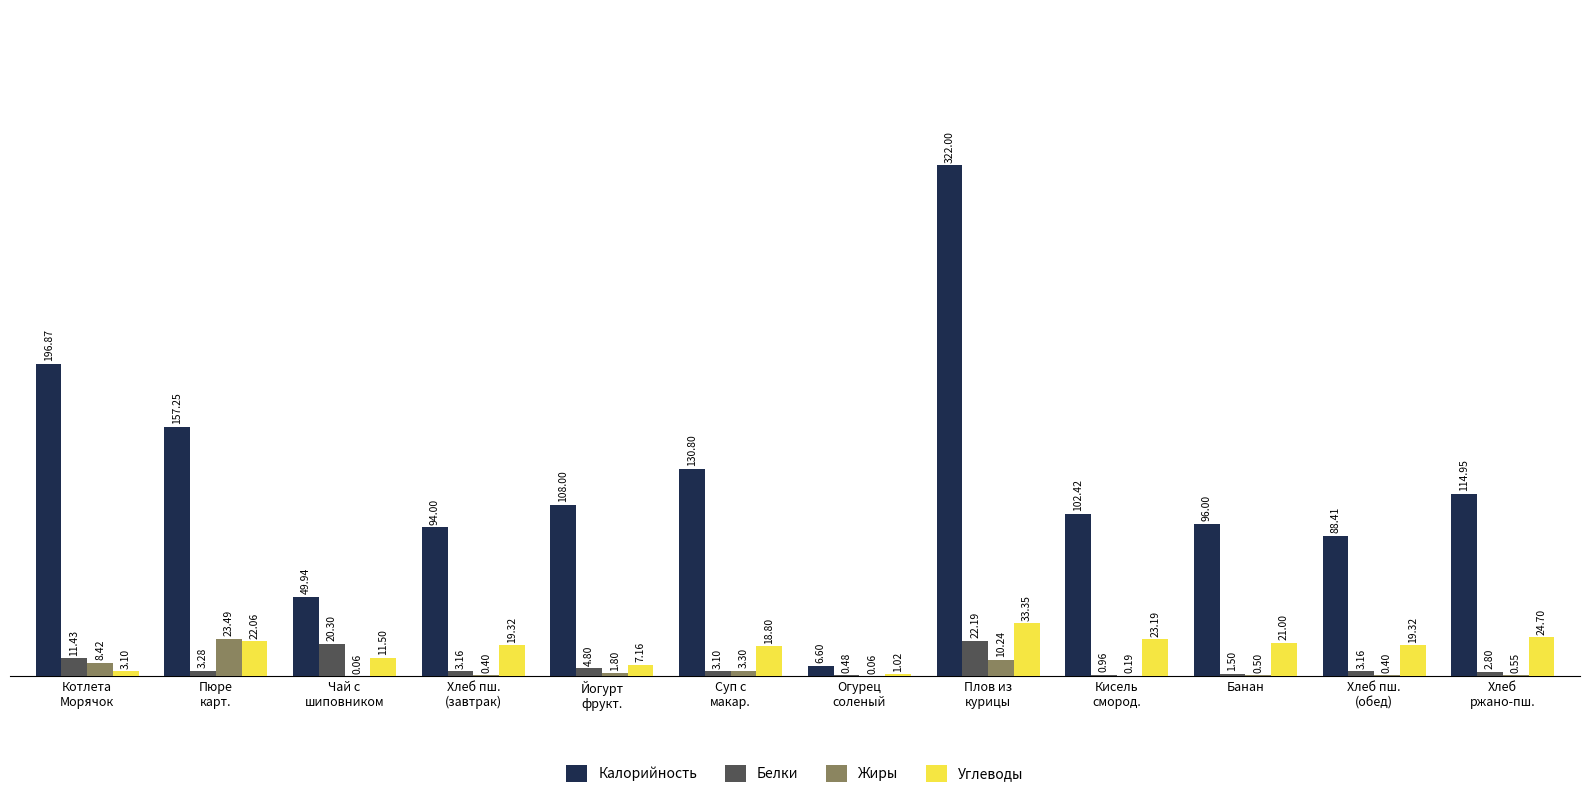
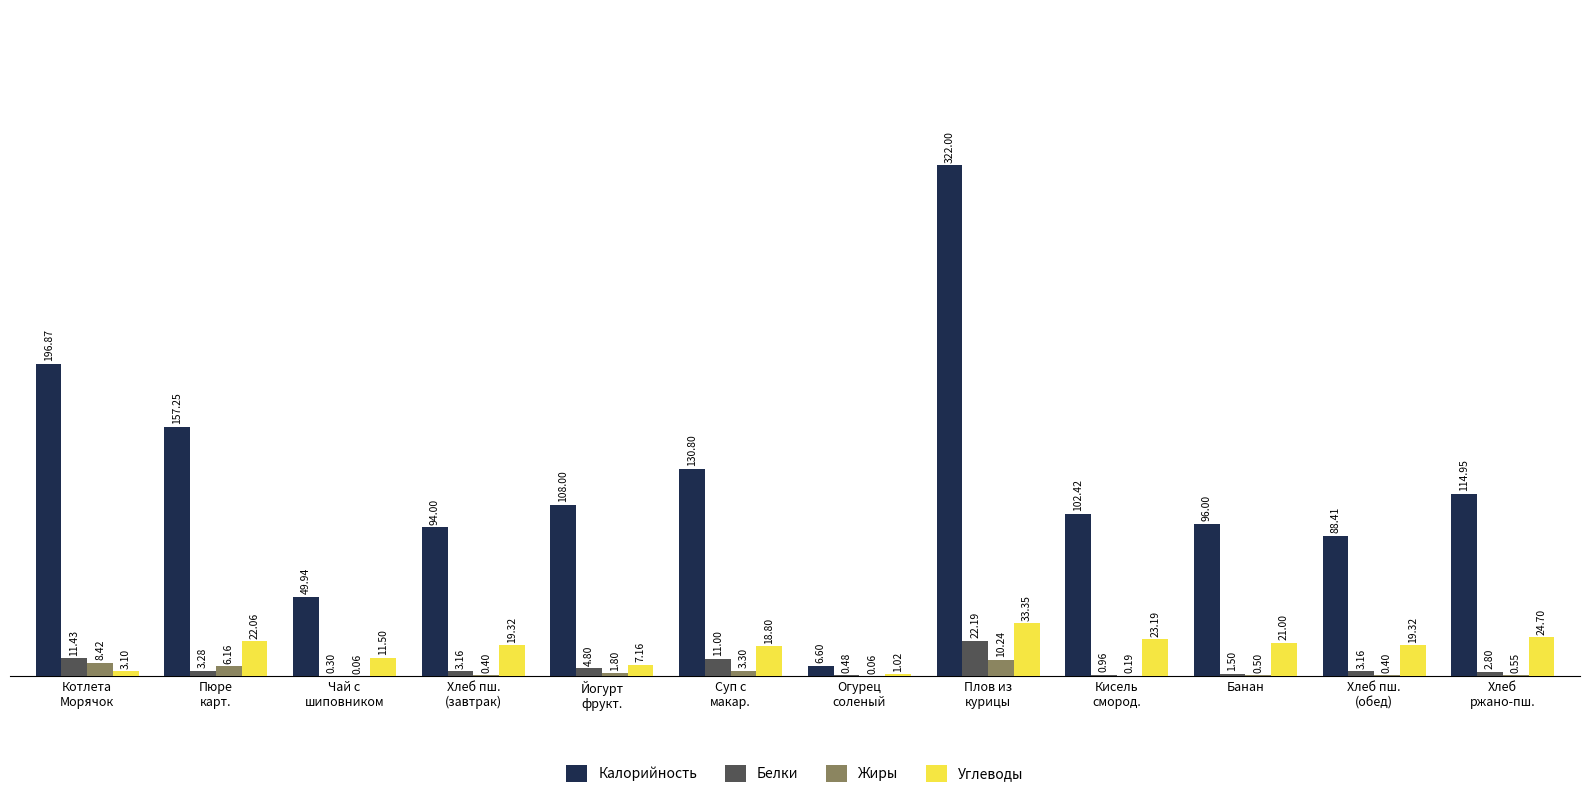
  {
    "Калорийность": {
      "Котлета Морячок": 196.87,
      "Пюре карт.": 157.25,
      "Чай с шиповником": 49.94,
      "Хлеб пш. (завтрак)": 94.00,
      "Йогурт фрукт.": 108.00,
      "Суп с макар.": 130.80,
      "Огурец соленый": 6.60,
      "Плов из курицы": 322.00,
      "Кисель смород.": 102.42,
      "Банан": 96.00,
      "Хлеб пш. (обед)": 88.41,
      "Хлеб ржано-пш.": 114.95
    },
    "Белки": {
      "Котлета Морячок": 11.43,
      "Пюре карт.": 3.28,
-     "Чай с шиповником": 20.30,
+     "Чай с шиповником": 0.30,
      "Хлеб пш. (завтрак)": 3.16,
      "Йогурт фрукт.": 4.80,
-     "Суп с макар.": 3.10,
+     "Суп с макар.": 11.00,
      "Огурец соленый": 0.48,
      "Плов из курицы": 22.19,
      "Кисель смород.": 0.96,
      "Банан": 1.50,
      "Хлеб пш. (обед)": 3.16,
      "Хлеб ржано-пш.": 2.80
    },
    "Жиры": {
      "Котлета Морячок": 8.42,
-     "Пюре карт.": 23.49,
+     "Пюре карт.": 6.16,
      "Чай с шиповником": 0.06,
      "Хлеб пш. (завтрак)": 0.40,
      "Йогурт фрукт.": 1.80,
      "Суп с макар.": 3.30,
      "Огурец соленый": 0.06,
      "Плов из курицы": 10.24,
      "Кисель смород.": 0.19,
      "Банан": 0.50,
      "Хлеб пш. (обед)": 0.40,
      "Хлеб ржано-пш.": 0.55
    },
    "Углеводы": {
      "Котлета Морячок": 3.10,
      "Пюре карт.": 22.06,
      "Чай с шиповником": 11.50,
      "Хлеб пш. (завтрак)": 19.32,
      "Йогурт фрукт.": 7.16,
      "Суп с макар.": 18.80,
      "Огурец соленый": 1.02,
      "Плов из курицы": 33.35,
      "Кисель смород.": 23.19,
      "Банан": 21.00,
      "Хлеб пш. (обед)": 19.32,
      "Хлеб ржано-пш.": 24.70
    }
  }
